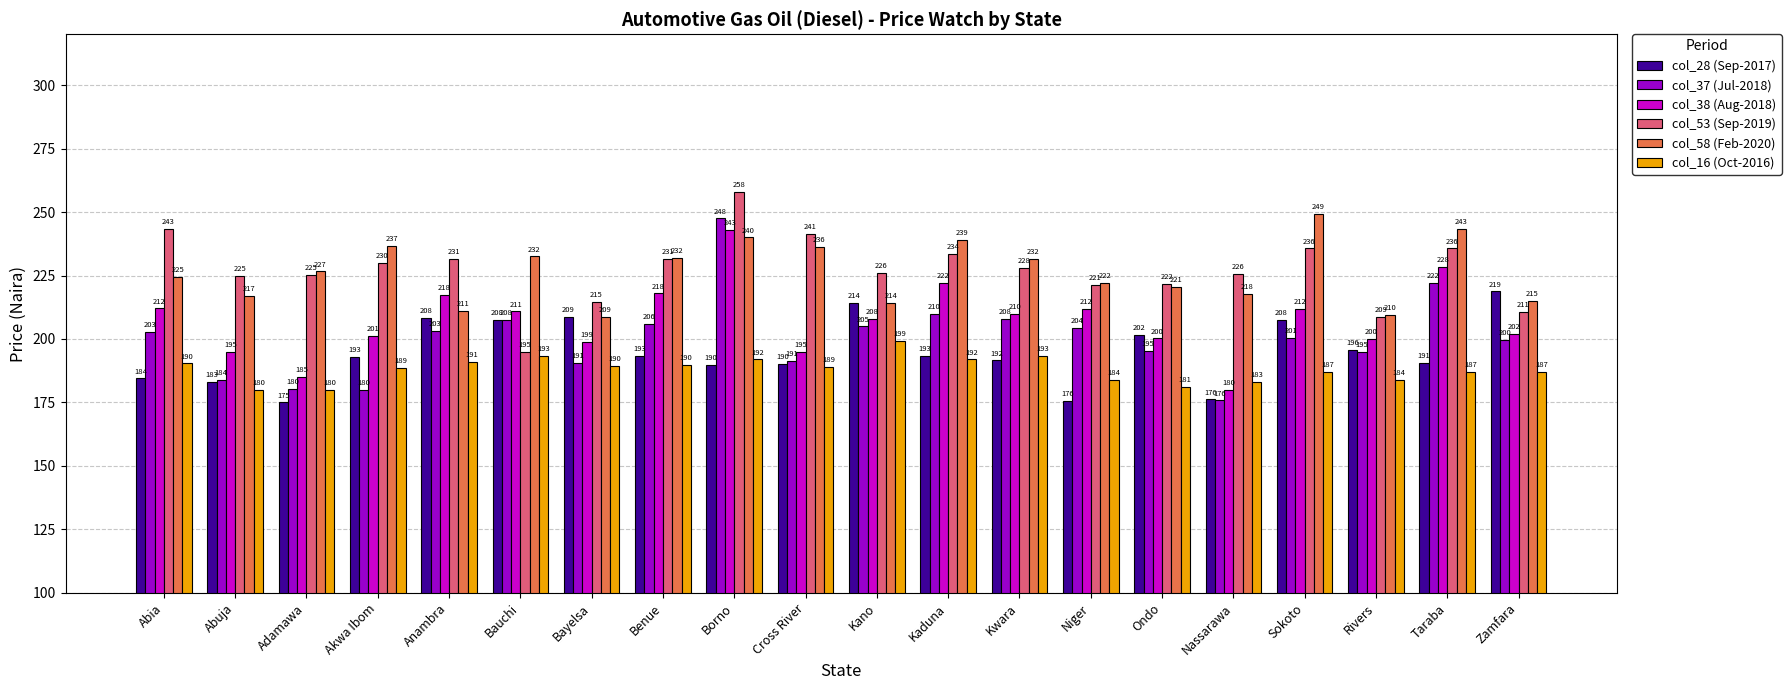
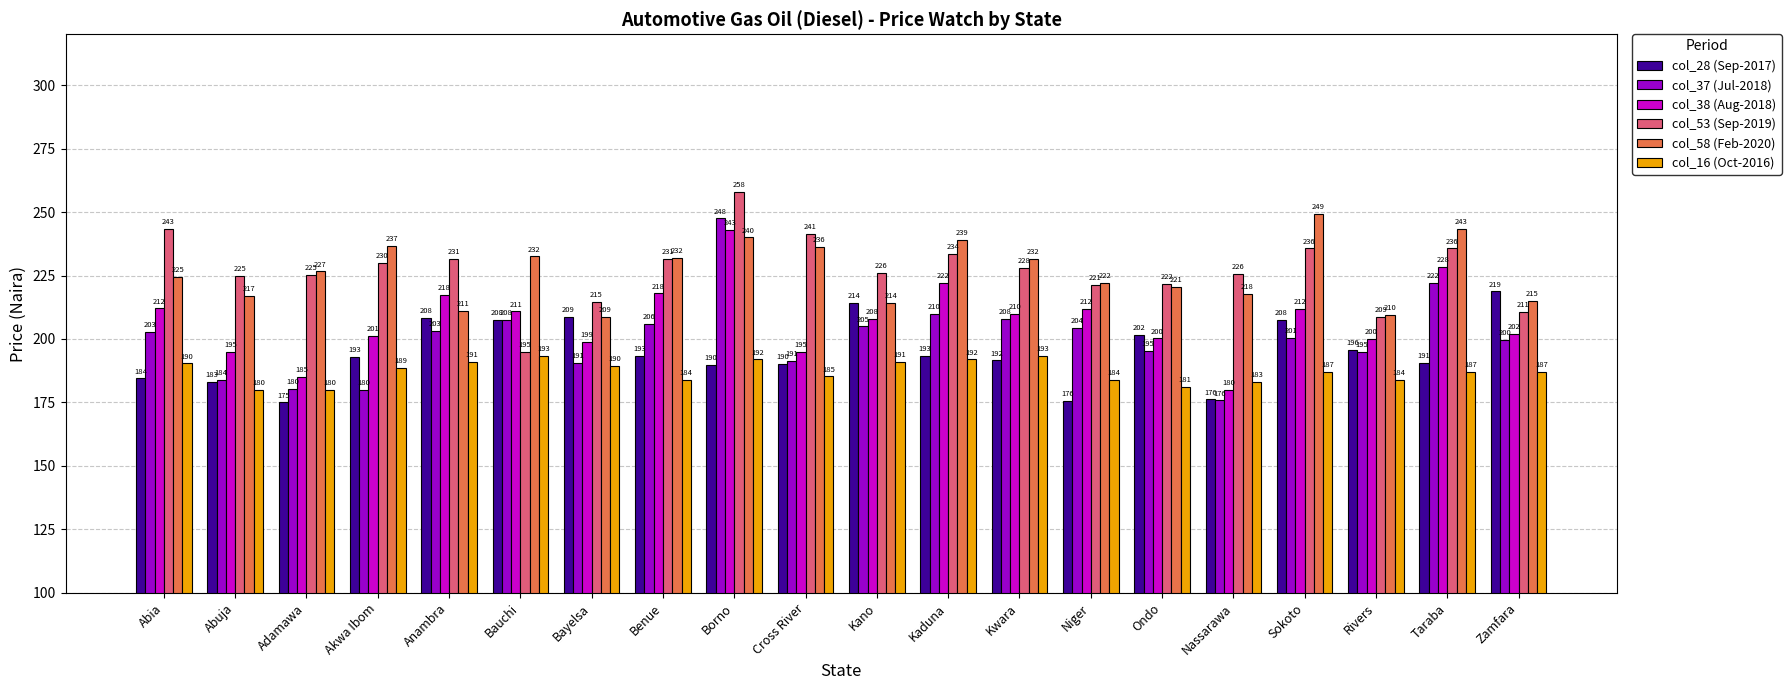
  {
    "col_28 (Sep-2017)": {
      "Abia": 184,
      "Adamawa": 175,
      "Akwa Ibom": 193,
      "Anambra": 208,
      "Bayelsa": 209,
      "Benue": 193,
      "Borno": 190,
      "Kano": 214,
      "Kaduna": 193,
      "Kwara": 192,
      "Niger": 176,
      "Ondo": 202,
      "Sokoto": 208,
      "Taraba": 191,
      "Zamfara": 219
    },
    "col_16 (Oct-2016)": {
      "Abia": 190,
      "Abuja": 180,
      "Adamawa": 180,
      "Akwa Ibom": 189,
      "Anambra": 191,
      "Bauchi": 193,
      "Bayelsa": 190,
-     "Benue": 190,
+     "Benue": 184,
      "Borno": 192,
-     "Cross River": 189,
-     "Kano": 199,
+     "Cross River": 185,
+     "Kano": 191,
      "Kaduna": 192,
      "Kwara": 193,
      "Niger": 184,
      "Ondo": 181,
      "Nassarawa": 183,
      "Sokoto": 187,
      "Rivers": 184,
      "Taraba": 187,
      "Zamfara": 187
    }
  }
